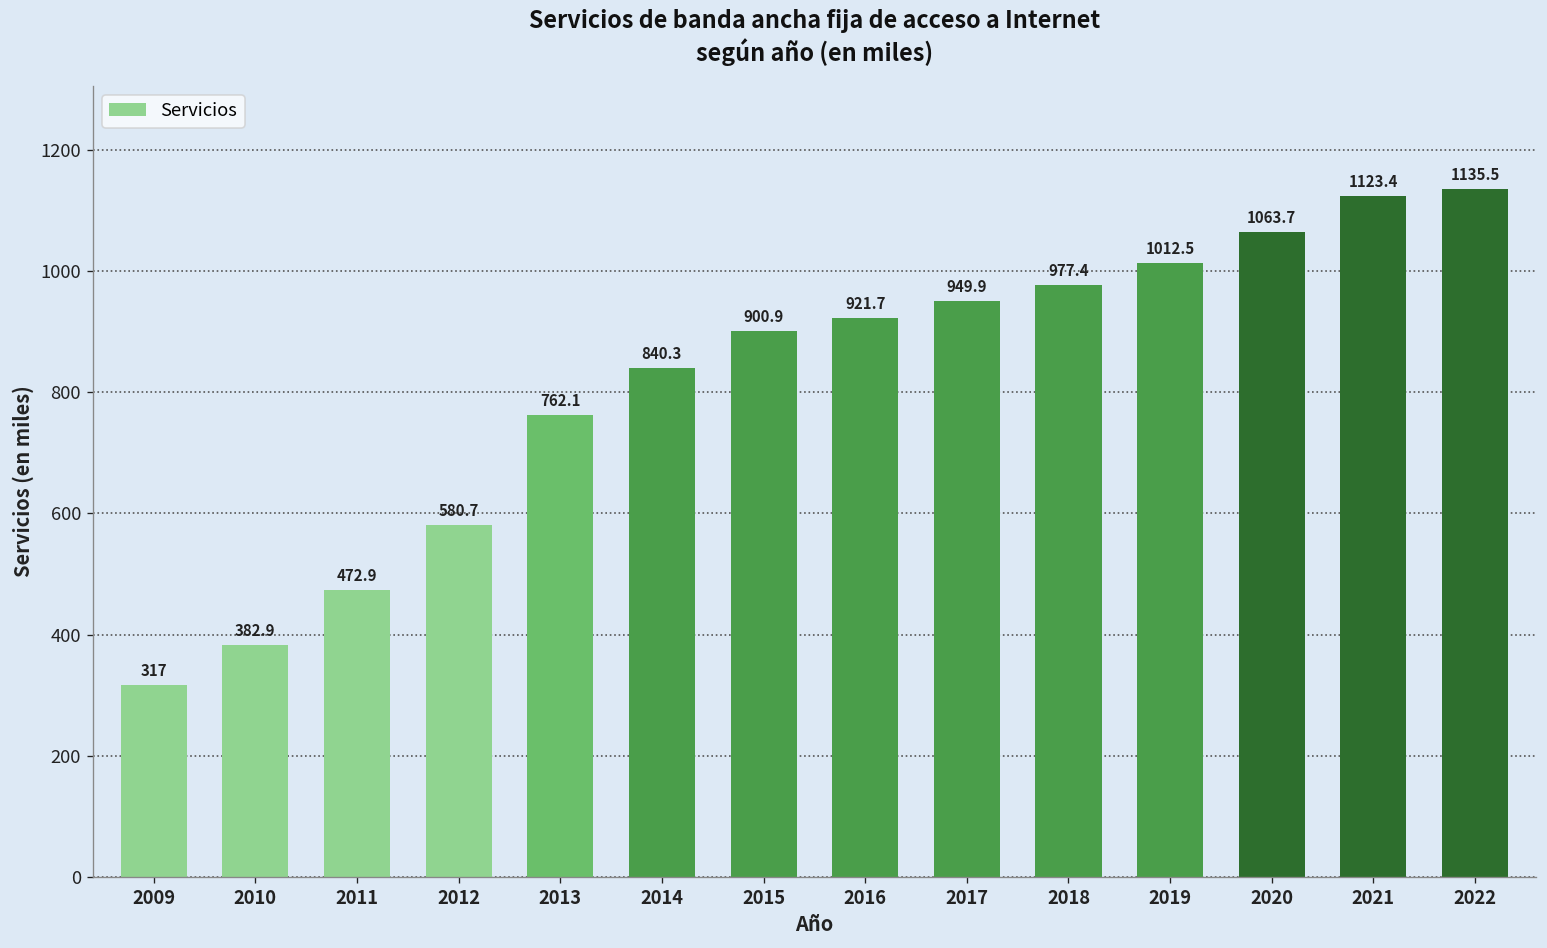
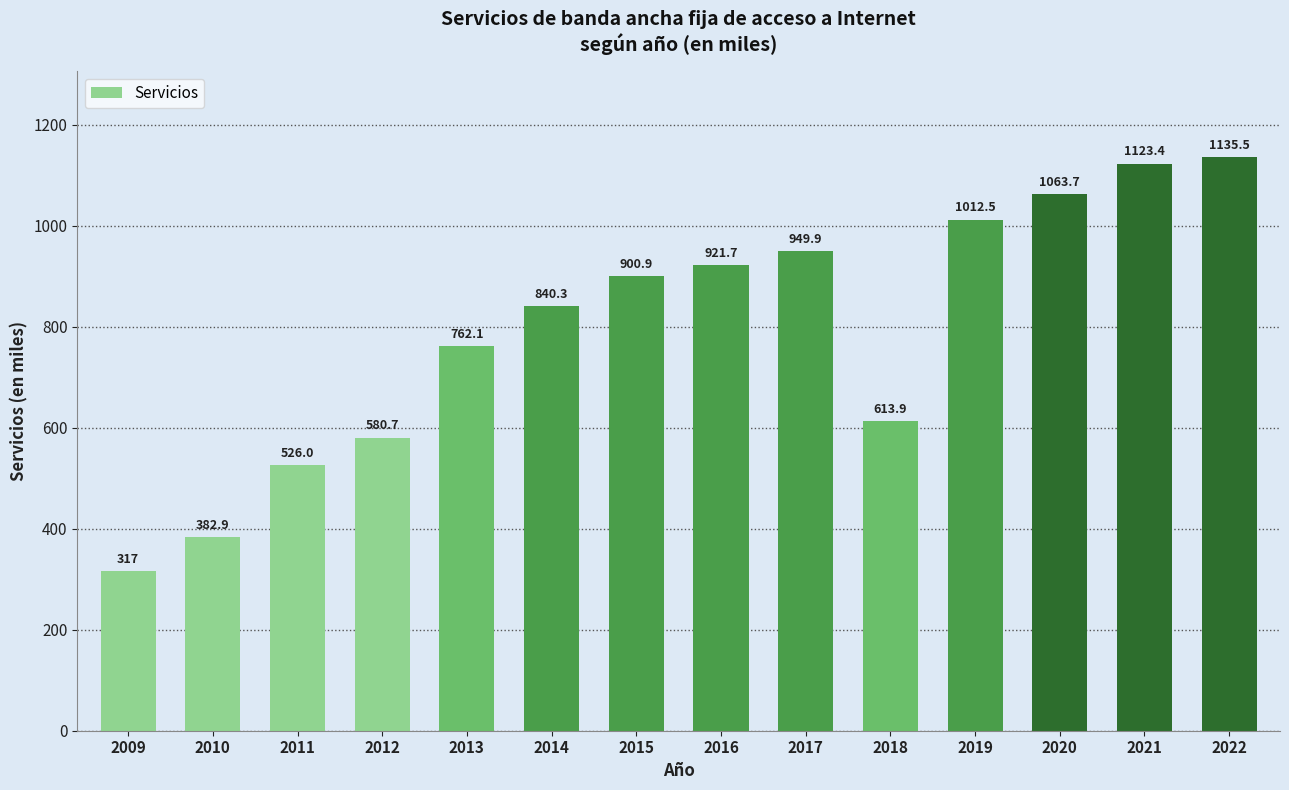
  {
    "2009": 317,
    "2010": 382.9,
-   "2011": 472.9,
+   "2011": 526.0,
    "2012": 580.7,
    "2013": 762.1,
    "2014": 840.3,
    "2015": 900.9,
    "2016": 921.7,
    "2017": 949.9,
-   "2018": 977.4,
+   "2018": 613.9,
    "2019": 1012.5,
    "2020": 1063.7,
    "2021": 1123.4,
    "2022": 1135.5
  }
